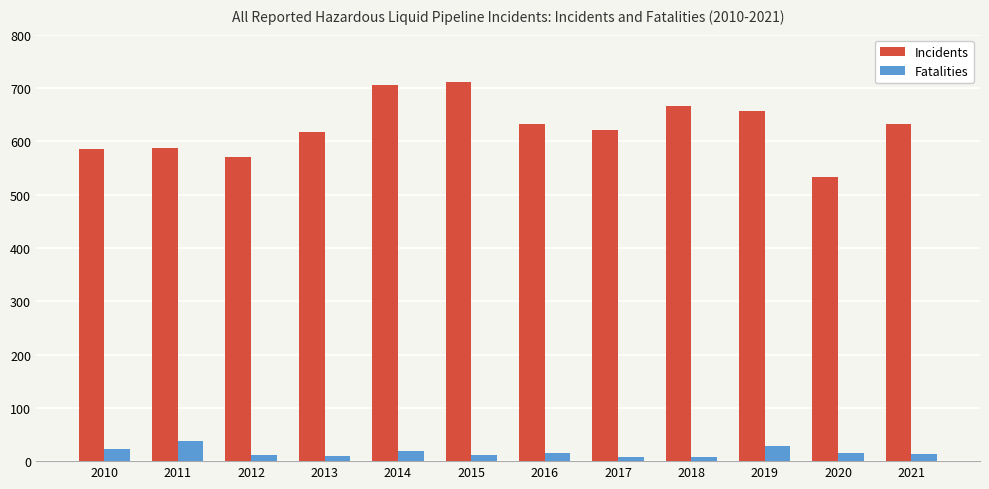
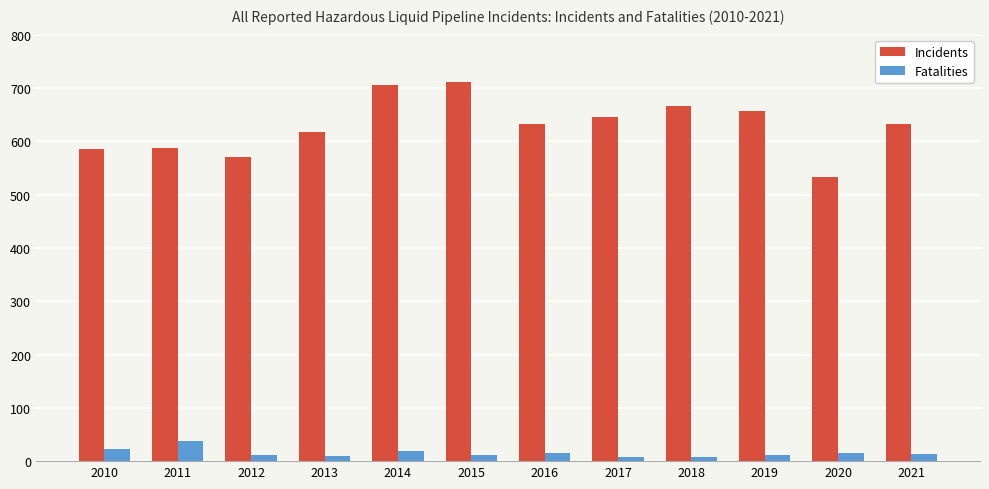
  {
    "Incidents": {
      "2010": 590,
      "2011": 590,
      "2012": 570,
      "2013": 620,
      "2014": 710,
      "2015": 710,
      "2016": 630,
-     "2017": 620,
+     "2017": 650,
      "2018": 670,
      "2019": 660,
      "2020": 530,
      "2021": 630
    },
    "Fatalities": {
      "2010": 20,
      "2011": 40,
      "2012": 10,
      "2013": 10,
      "2014": 20,
      "2015": 10,
      "2016": 20,
      "2017": 10,
      "2018": 10,
-     "2019": 30,
+     "2019": 10,
      "2020": 20,
      "2021": 10
    }
  }
